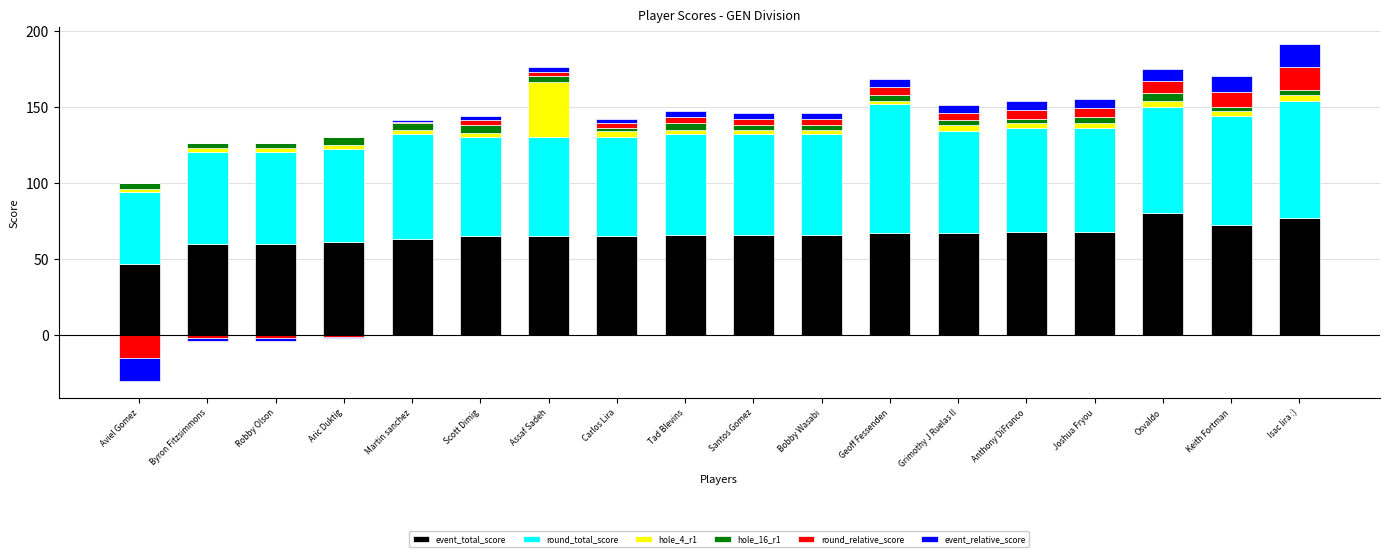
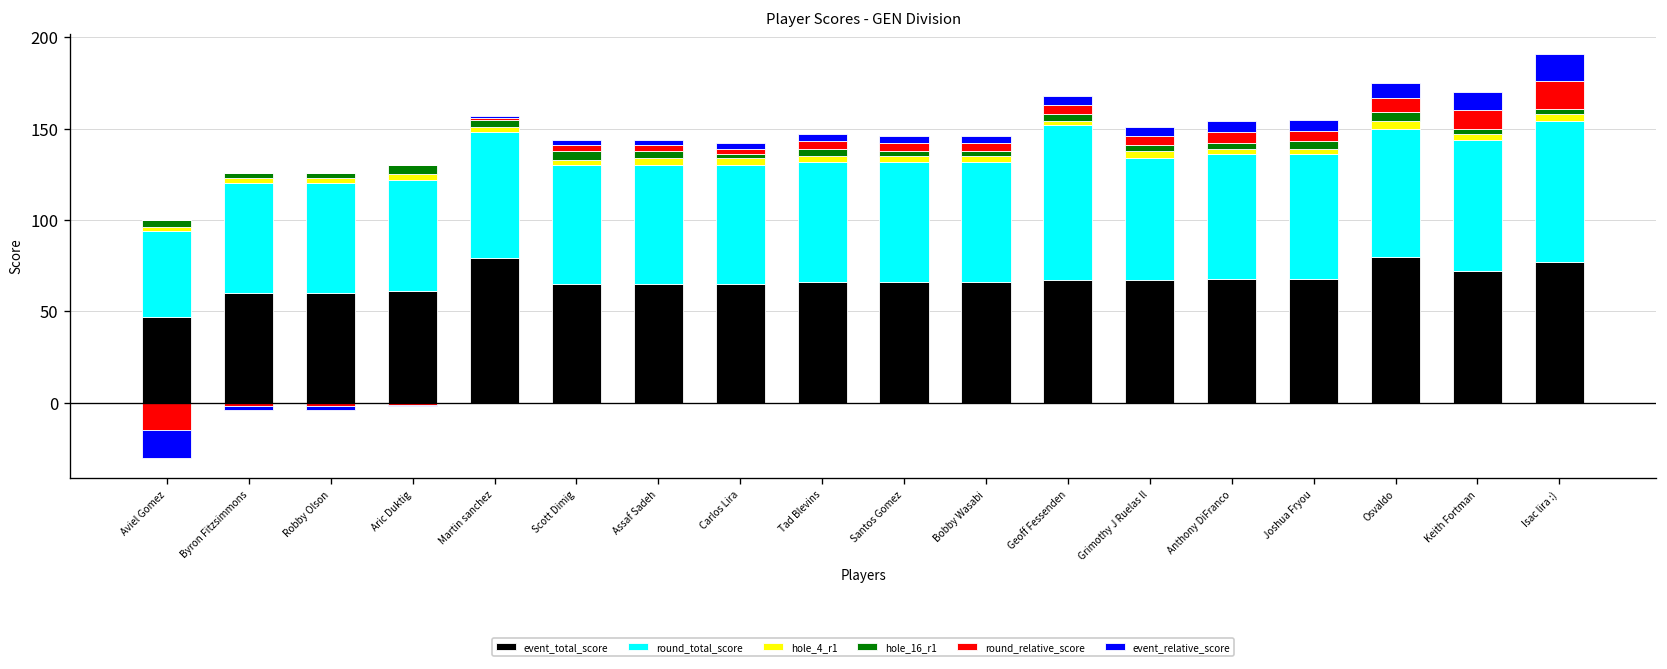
  {
    "event_total_score": {
      "Aviel Gomez": 47,
      "Byron Fitzsimmons": 60,
      "Robby Olson": 60,
      "Aric Duktig": 61,
-     "Martin sanchez": 63,
+     "Martin sanchez": 79,
      "Scott Dimig": 65,
      "Assaf Sadeh": 65,
      "Carlos Lira": 65,
      "Tad Blevins": 66,
      "Santos Gomez": 66,
      "Bobby Wasabi": 66,
      "Geoff Fessenden": 67,
      "Grimothy J Ruelas ll": 67,
      "Anthony DiFranco": 68,
      "Joshua Fryou": 68,
      "Osvaldo": 80,
      "Keith Fortman": 72,
      "Isac lira :)": 77
    },
    "round_total_score": {
      "Aviel Gomez": 47,
      "Byron Fitzsimmons": 60,
      "Robby Olson": 60,
      "Aric Duktig": 61,
      "Martin sanchez": 69,
      "Scott Dimig": 65,
      "Assaf Sadeh": 65,
      "Carlos Lira": 65,
      "Tad Blevins": 66,
      "Santos Gomez": 66,
      "Bobby Wasabi": 66,
      "Geoff Fessenden": 85,
      "Grimothy J Ruelas ll": 67,
      "Anthony DiFranco": 68,
      "Joshua Fryou": 68,
      "Osvaldo": 70,
      "Keith Fortman": 72,
      "Isac lira :)": 77
    },
    "hole_4_r1": {
      "Aviel Gomez": 2,
      "Byron Fitzsimmons": 3,
      "Robby Olson": 3,
      "Aric Duktig": 3,
      "Martin sanchez": 3,
      "Scott Dimig": 3,
-     "Assaf Sadeh": 36,
+     "Assaf Sadeh": 4,
      "Carlos Lira": 4,
      "Tad Blevins": 3,
      "Santos Gomez": 3,
      "Bobby Wasabi": 3,
      "Geoff Fessenden": 2,
      "Grimothy J Ruelas ll": 4,
      "Anthony DiFranco": 3,
      "Joshua Fryou": 3,
      "Osvaldo": 4,
      "Keith Fortman": 3,
      "Isac lira :)": 4
    },
    "hole_16_r1": {
      "Aviel Gomez": 4,
      "Byron Fitzsimmons": 3,
      "Robby Olson": 3,
      "Aric Duktig": 5,
      "Martin sanchez": 4,
      "Scott Dimig": 5,
      "Assaf Sadeh": 4,
      "Carlos Lira": 2,
      "Tad Blevins": 4,
      "Santos Gomez": 3,
      "Bobby Wasabi": 3,
      "Geoff Fessenden": 4,
      "Grimothy J Ruelas ll": 3,
      "Anthony DiFranco": 3,
      "Joshua Fryou": 4,
      "Osvaldo": 5,
      "Keith Fortman": 3,
      "Isac lira :)": 3
    }
  }
